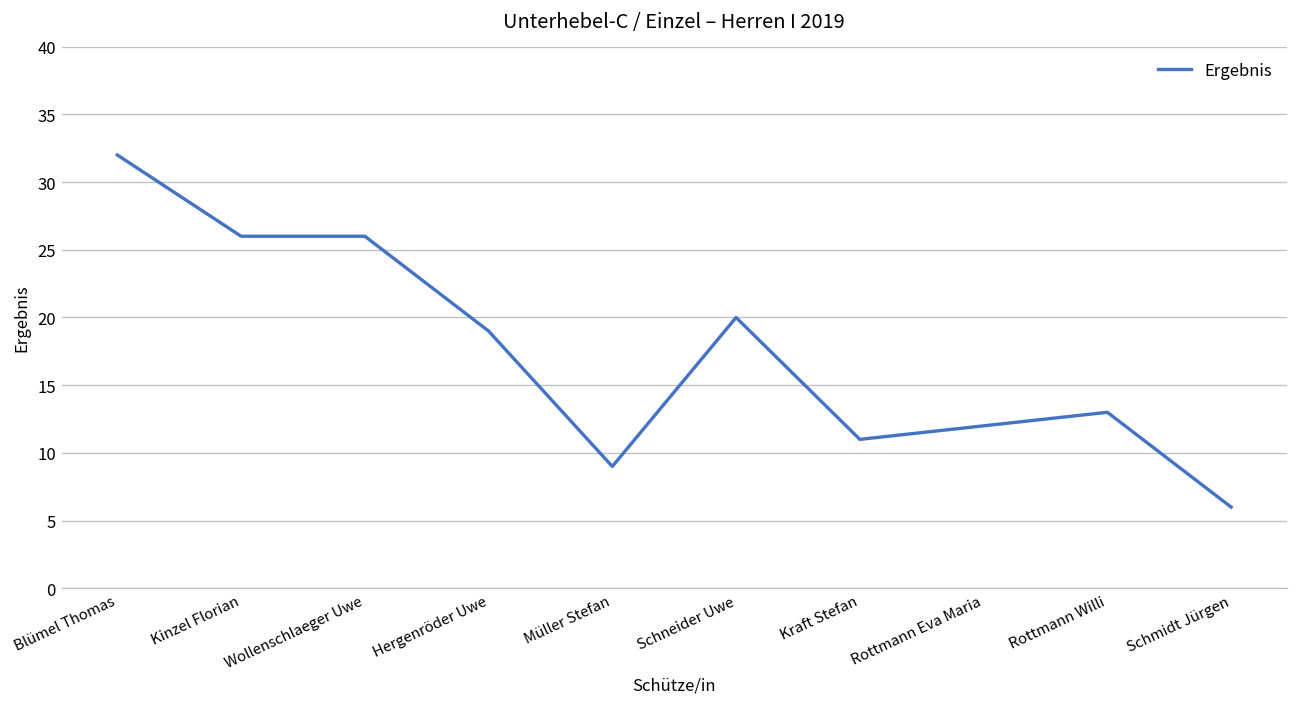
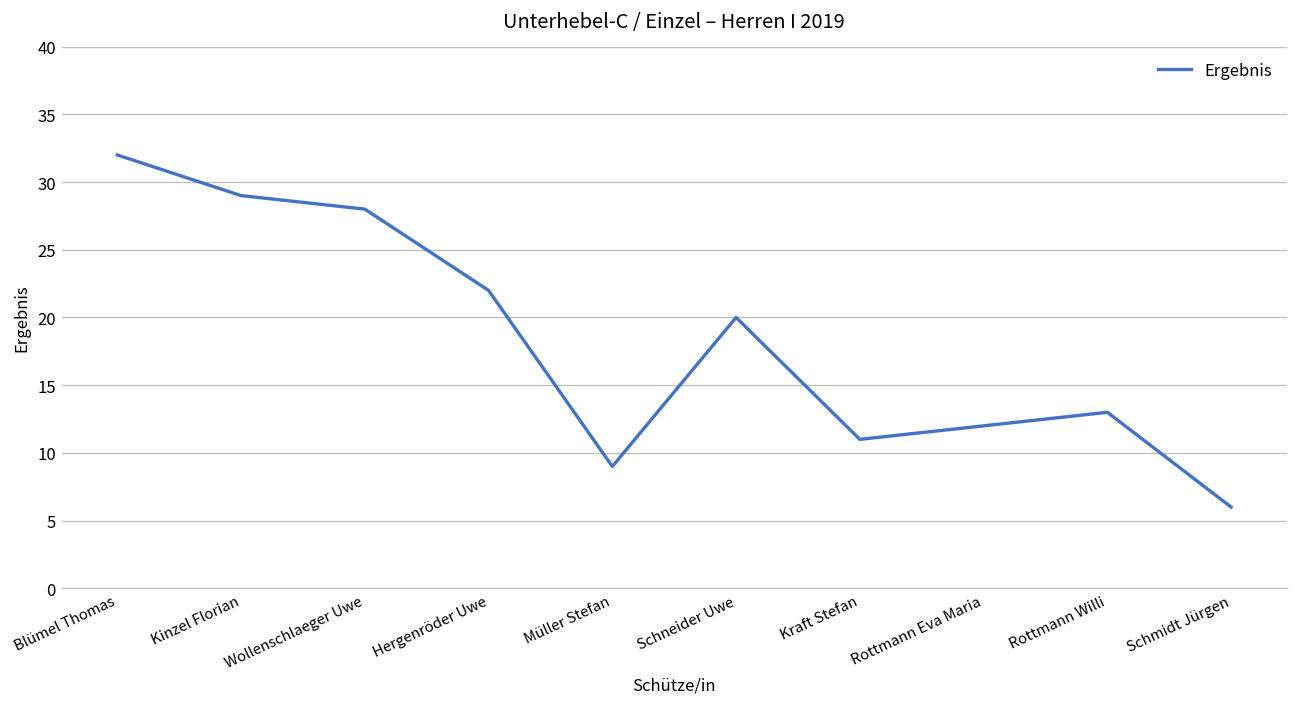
  {
    "Blümel Thomas": 32,
-   "Kinzel Florian": 26,
-   "Wollenschlaeger Uwe": 26,
-   "Hergenröder Uwe": 19,
+   "Kinzel Florian": 29,
+   "Wollenschlaeger Uwe": 28,
+   "Hergenröder Uwe": 22,
    "Müller Stefan": 9,
    "Schneider Uwe": 20,
    "Kraft Stefan": 11,
    "Rottmann Eva Maria": 12,
    "Rottmann Willi": 13,
    "Schmidt Jürgen": 6
  }
